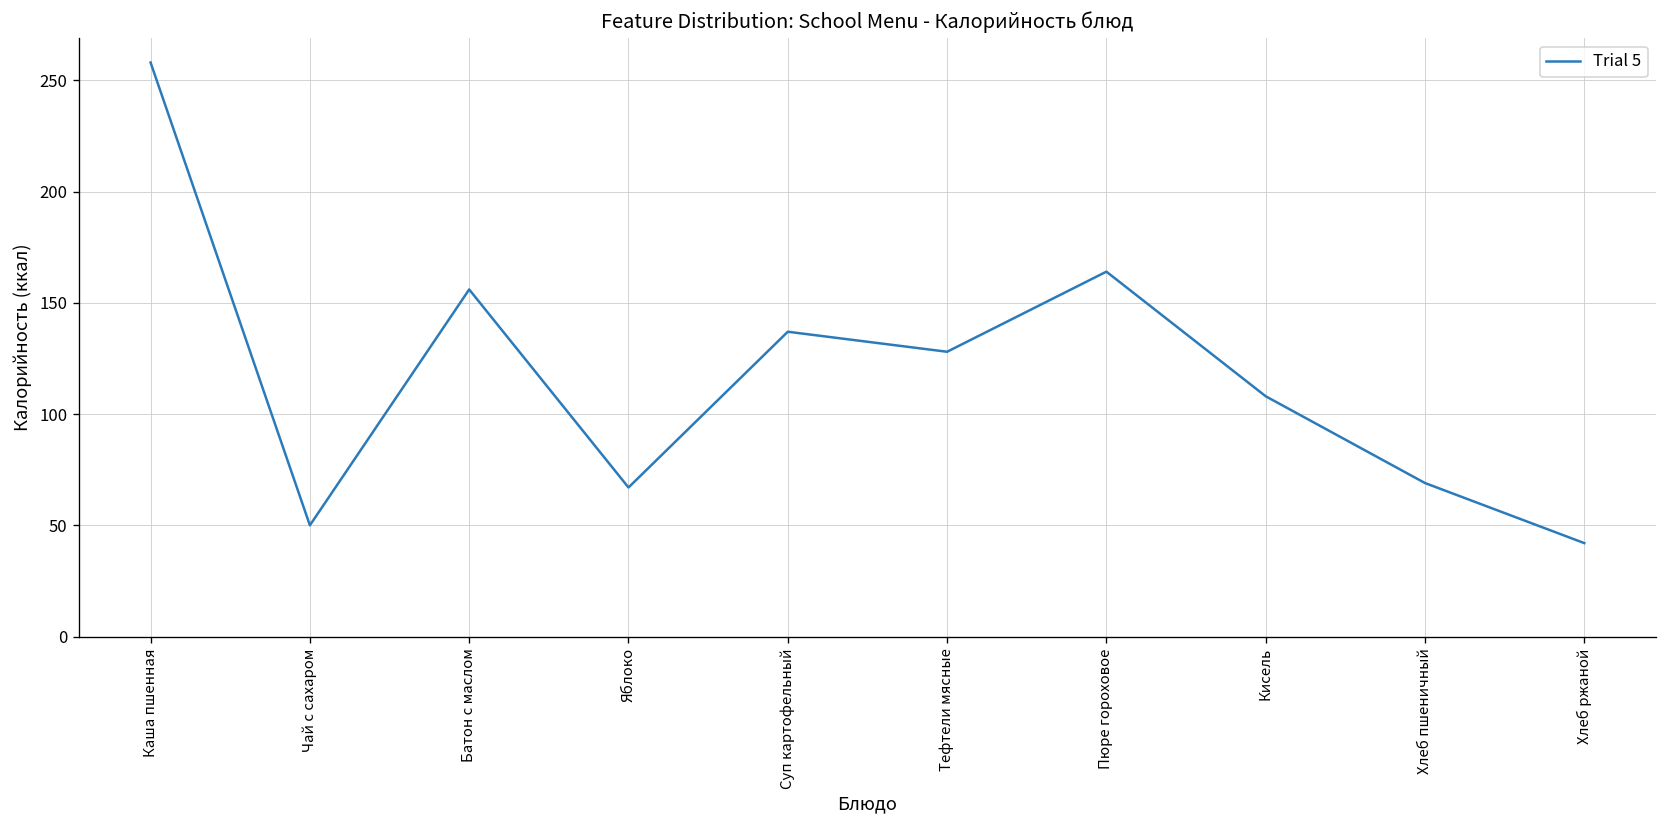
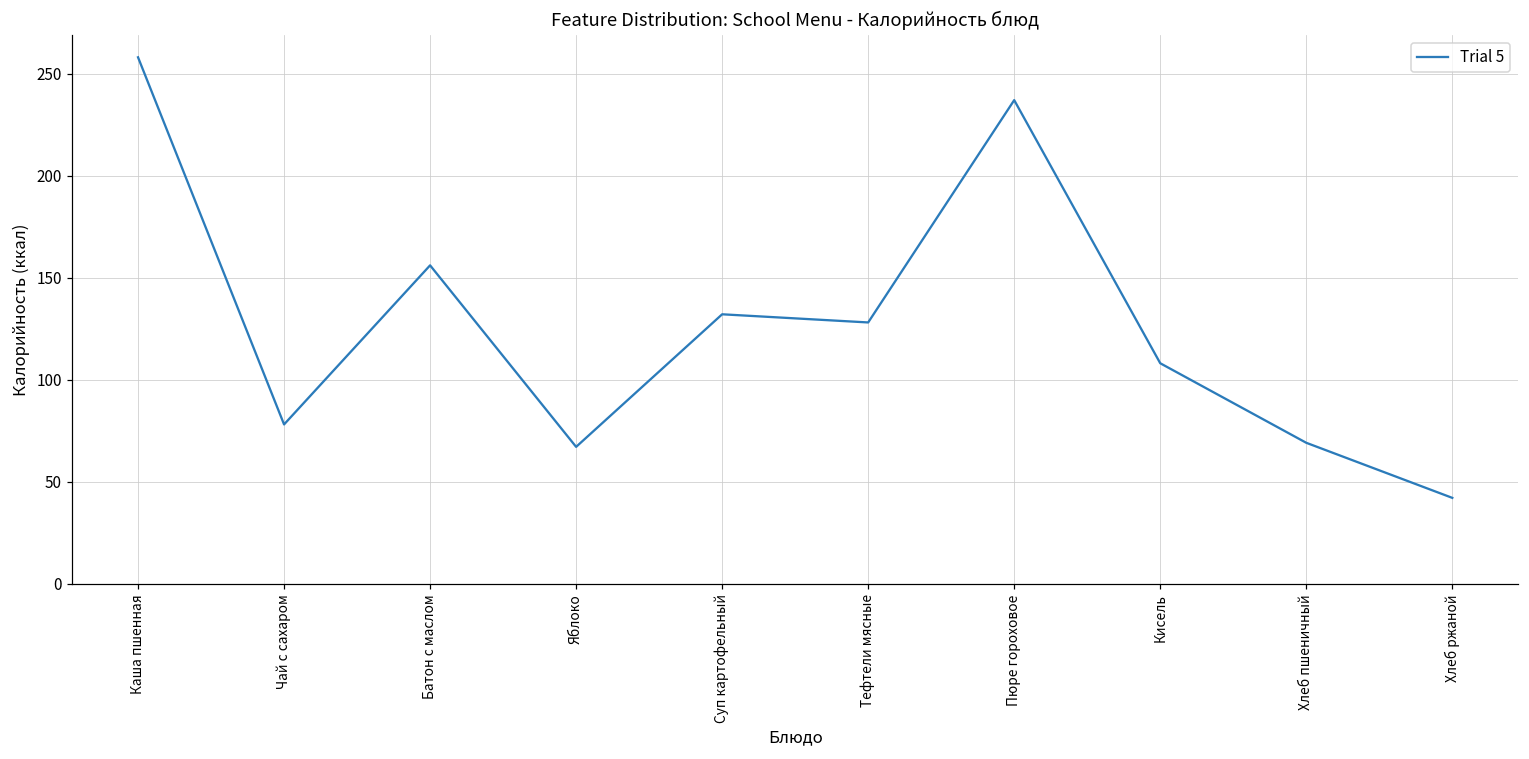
  {
    "Каша пшенная": 258,
-   "Чай с сахаром": 50,
+   "Чай с сахаром": 78,
    "Батон с маслом": 156,
    "Яблоко": 67,
-   "Суп картофельный": 137,
+   "Суп картофельный": 132,
    "Тефтели мясные": 128,
-   "Пюре гороховое": 164,
+   "Пюре гороховое": 237,
    "Кисель": 108,
    "Хлеб пшеничный": 69,
    "Хлеб ржаной": 42
  }
